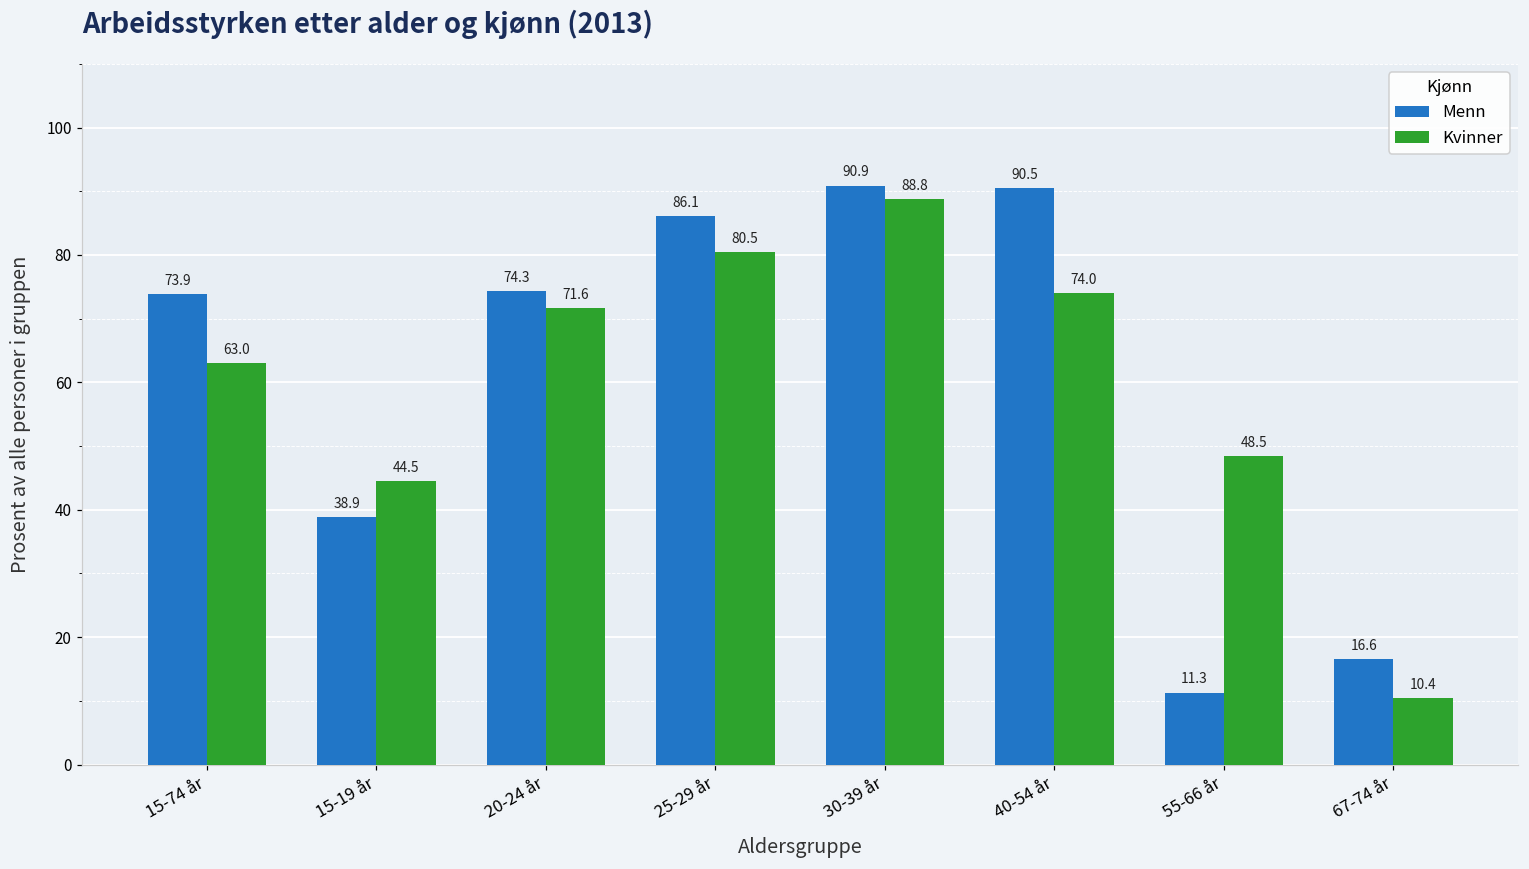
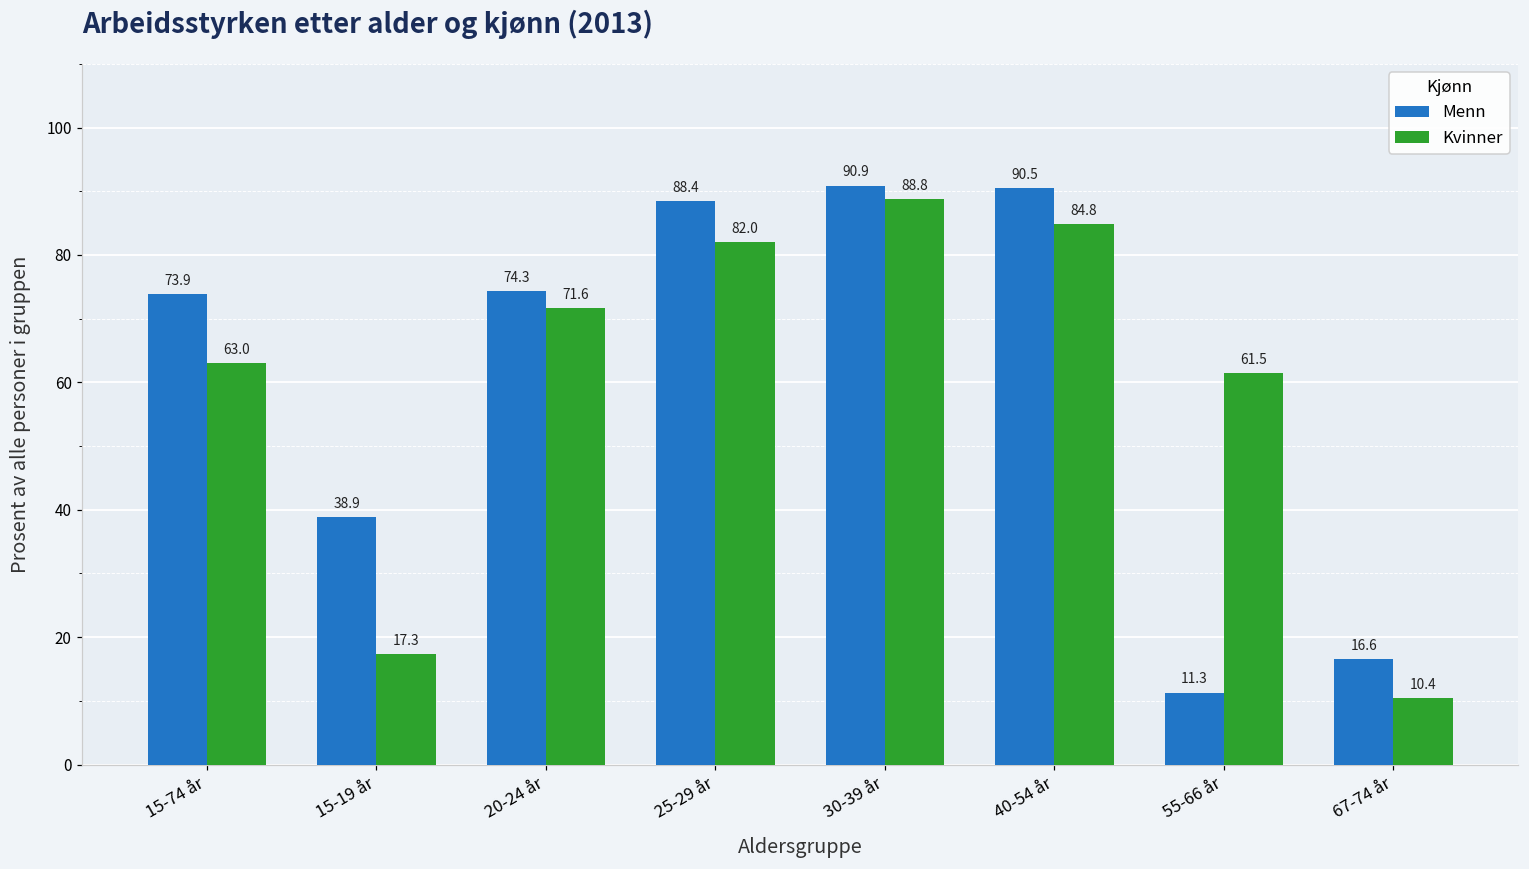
  {
    "Menn": {
      "15-74 år": 73.9,
      "15-19 år": 38.9,
      "20-24 år": 74.3,
-     "25-29 år": 86.1,
+     "25-29 år": 88.4,
      "30-39 år": 90.9,
      "40-54 år": 90.5,
      "55-66 år": 11.3,
      "67-74 år": 16.6
    },
    "Kvinner": {
      "15-74 år": 63.0,
-     "15-19 år": 44.5,
+     "15-19 år": 17.3,
      "20-24 år": 71.6,
-     "25-29 år": 80.5,
+     "25-29 år": 82.0,
      "30-39 år": 88.8,
-     "40-54 år": 74.0,
-     "55-66 år": 48.5,
+     "40-54 år": 84.8,
+     "55-66 år": 61.5,
      "67-74 år": 10.4
    }
  }
